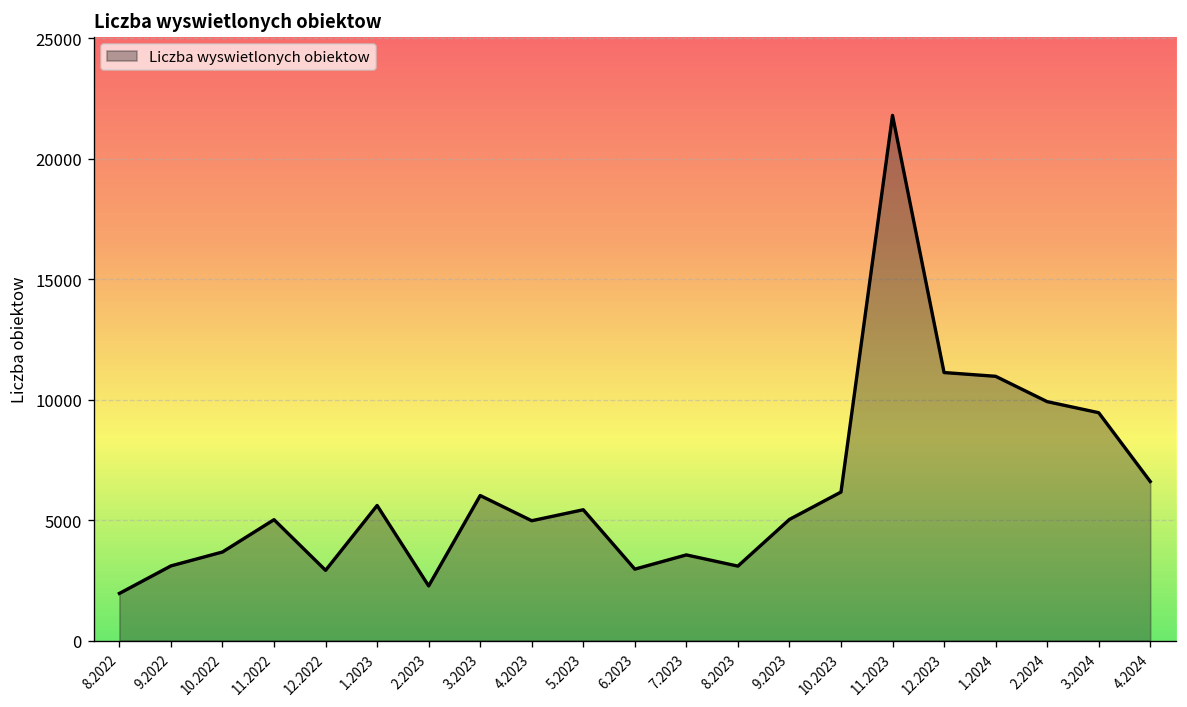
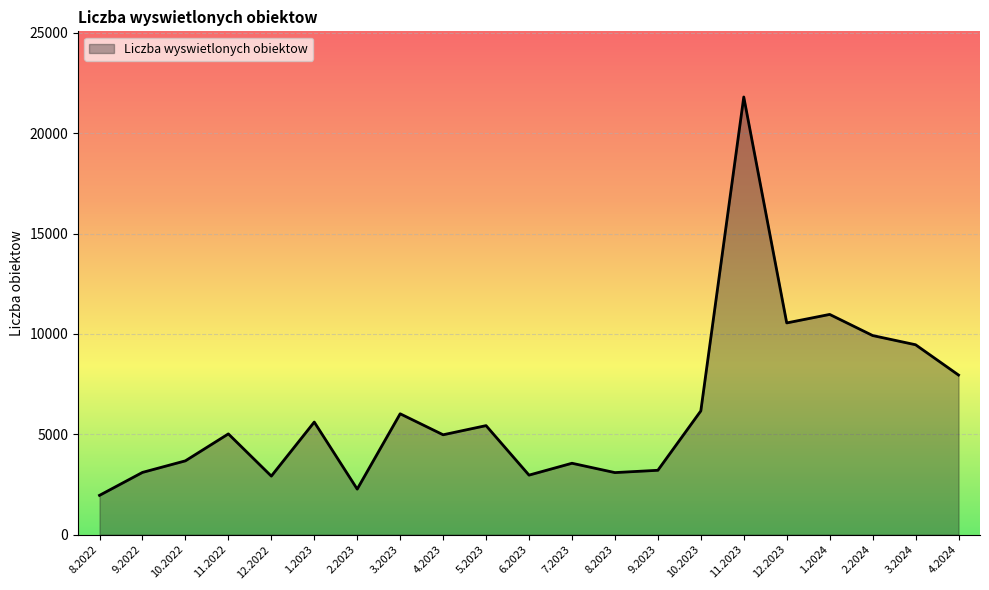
  {
    "8.2022": 2000,
    "9.2022": 3100,
    "10.2022": 3700,
    "11.2022": 5000,
    "12.2022": 2900,
    "1.2023": 5600,
    "2.2023": 2300,
    "3.2023": 6000,
    "4.2023": 5000,
    "5.2023": 5400,
    "6.2023": 3000,
    "7.2023": 3600,
    "8.2023": 3100,
-   "9.2023": 5000,
+   "9.2023": 3200,
    "10.2023": 6200,
    "11.2023": 21800,
-   "12.2023": 11100,
+   "12.2023": 10500,
    "1.2024": 11000,
    "2.2024": 9900,
    "3.2024": 9500,
-   "4.2024": 6600
+   "4.2024": 8000
  }
